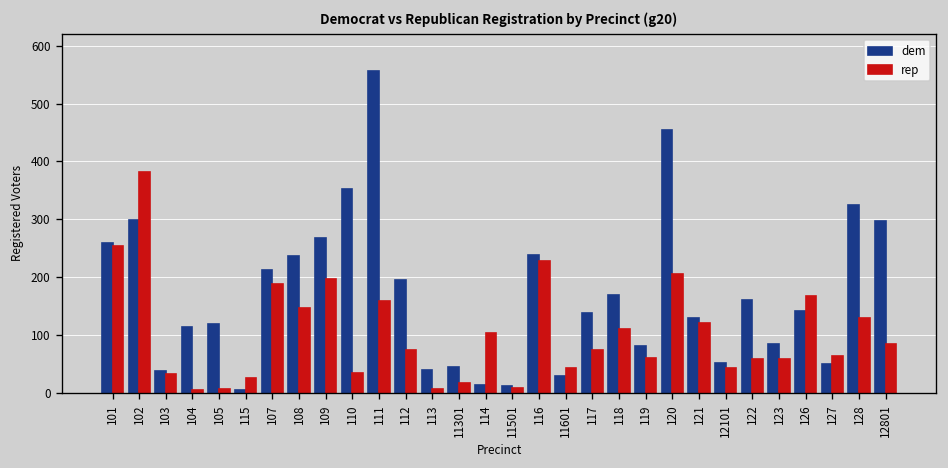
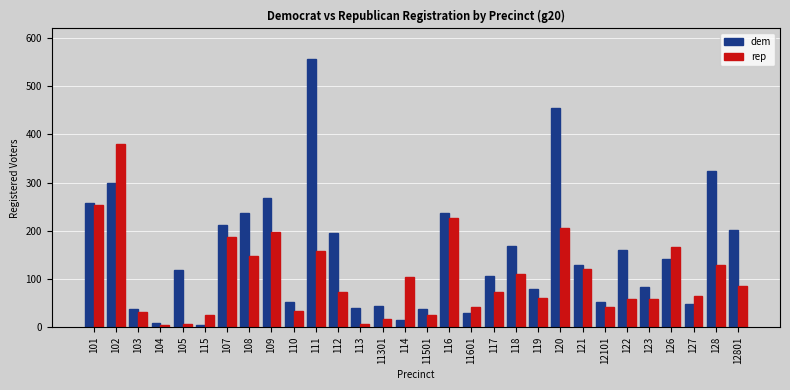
  {
    "dem": {
      "101": 260,
      "102": 300,
      "103": 40,
-     "104": 110,
+     "104": 10,
      "105": 120,
      "107": 210,
      "108": 240,
      "109": 270,
-     "110": 350,
+     "110": 50,
      "111": 560,
      "112": 200,
      "113": 40,
      "11301": 50,
      "114": 10,
-     "11501": 10,
+     "11501": 40,
      "116": 240,
      "11601": 30,
-     "117": 140,
+     "117": 110,
      "118": 170,
      "119": 80,
      "120": 460,
      "121": 130,
      "12101": 50,
      "122": 160,
      "123": 80,
      "126": 140,
      "127": 50,
      "128": 330,
-     "12801": 300
+     "12801": 200
    },
    "rep": {
      "101": 250,
      "102": 380,
      "103": 30,
      "105": 10,
      "115": 30,
      "107": 190,
      "108": 150,
      "109": 200,
      "110": 30,
      "111": 160,
      "112": 70,
      "113": 10,
      "11301": 20,
      "114": 100,
-     "11501": 10,
+     "11501": 30,
      "116": 230,
      "11601": 40,
      "117": 70,
      "118": 110,
      "119": 60,
      "120": 210,
      "121": 120,
      "12101": 40,
      "122": 60,
      "123": 60,
      "126": 170,
      "127": 60,
      "128": 130,
      "12801": 90
    }
  }
